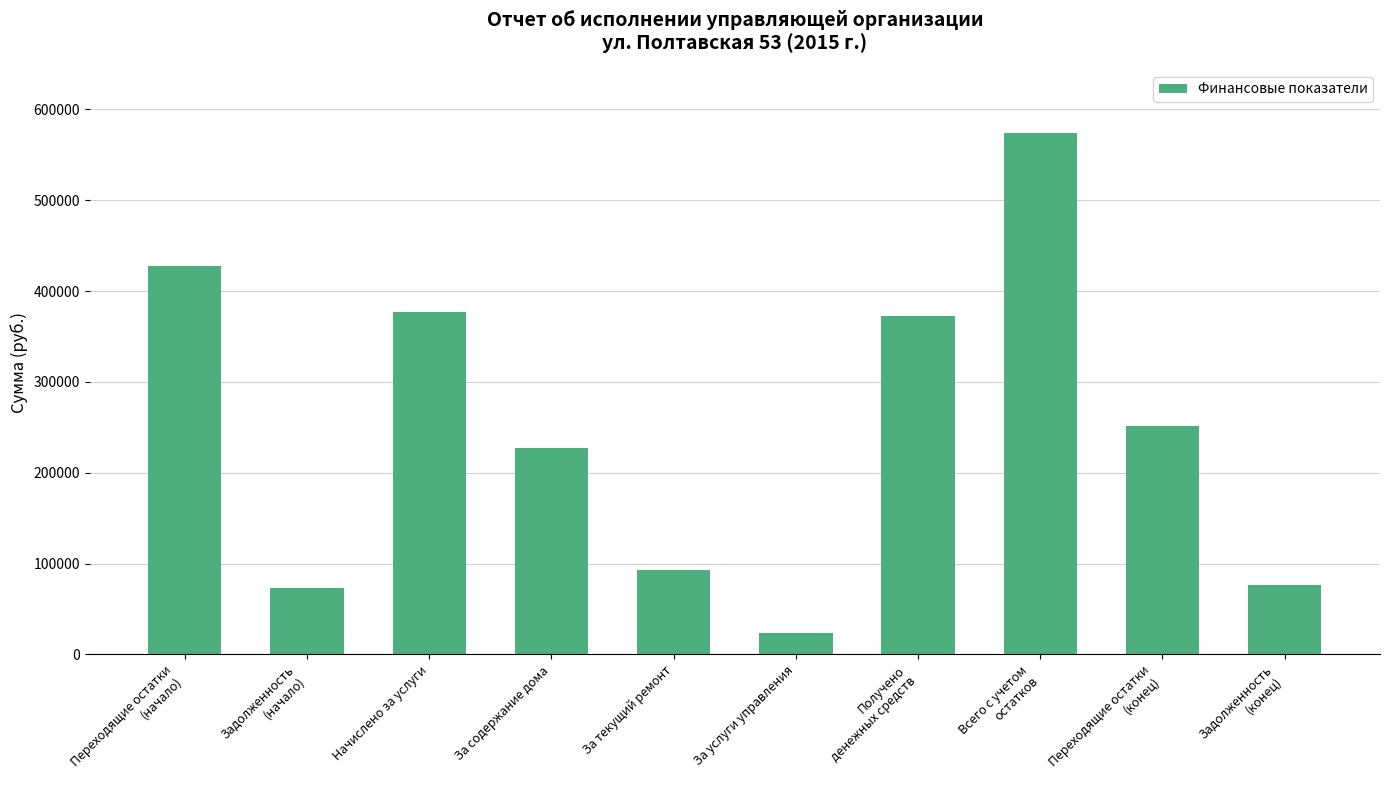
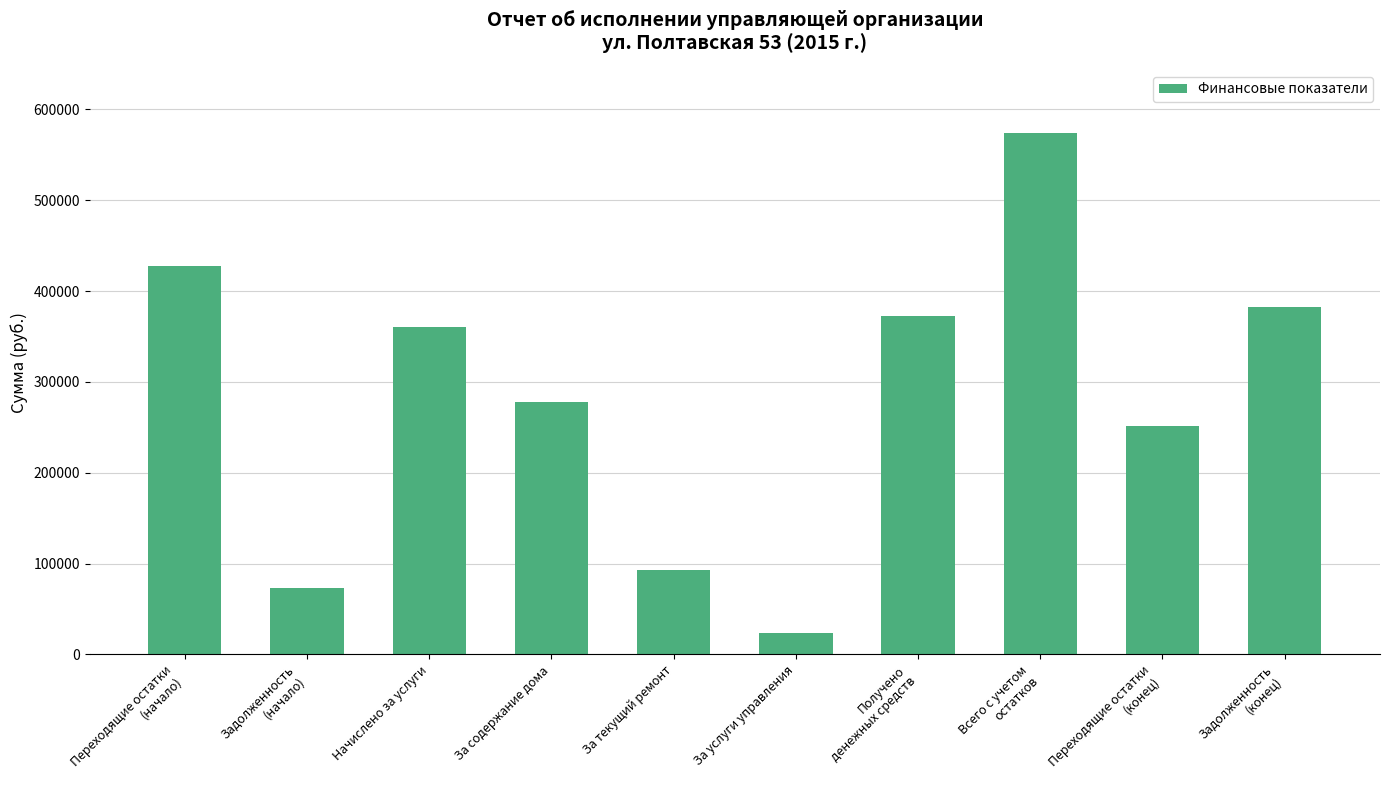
  {
    "Переходящие остатки (начало)": 430000,
    "Задолженность (начало)": 70000,
-   "Начислено за услуги": 380000,
-   "За содержание дома": 230000,
+   "Начислено за услуги": 360000,
+   "За содержание дома": 280000,
    "За текущий ремонт": 90000,
    "За услуги управления": 20000,
    "Получено денежных средств": 370000,
    "Всего с учетом остатков": 570000,
    "Переходящие остатки (конец)": 250000,
-   "Задолженность (конец)": 80000
+   "Задолженность (конец)": 380000
  }
